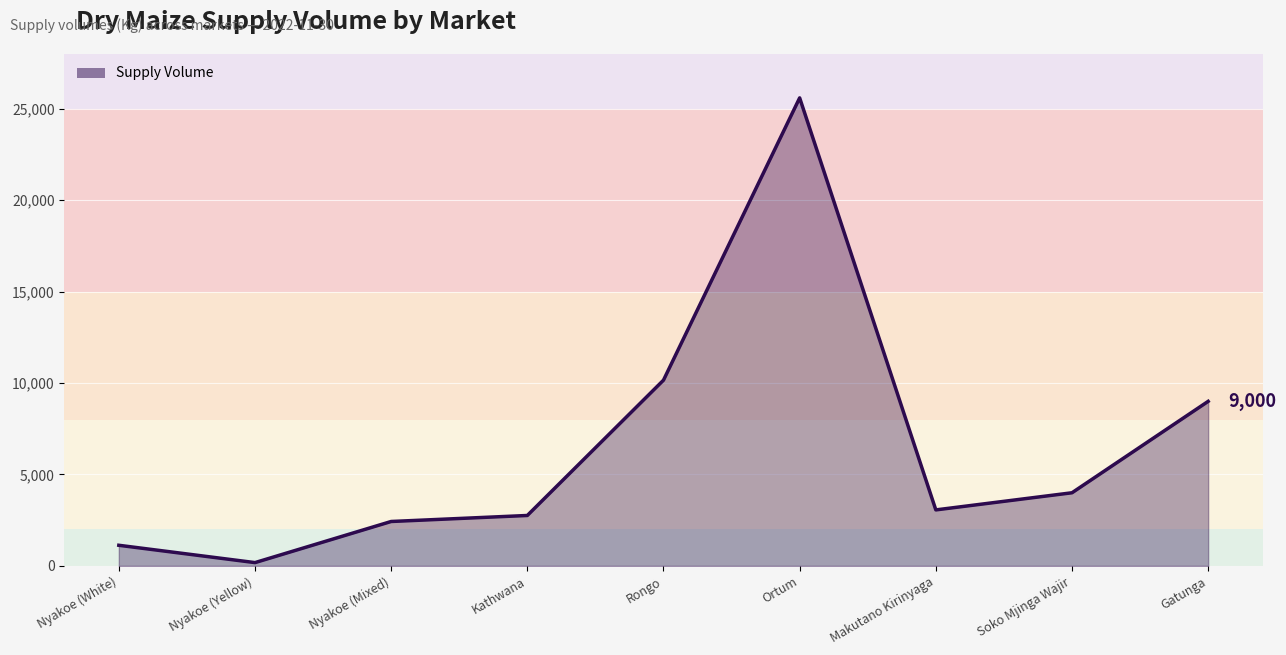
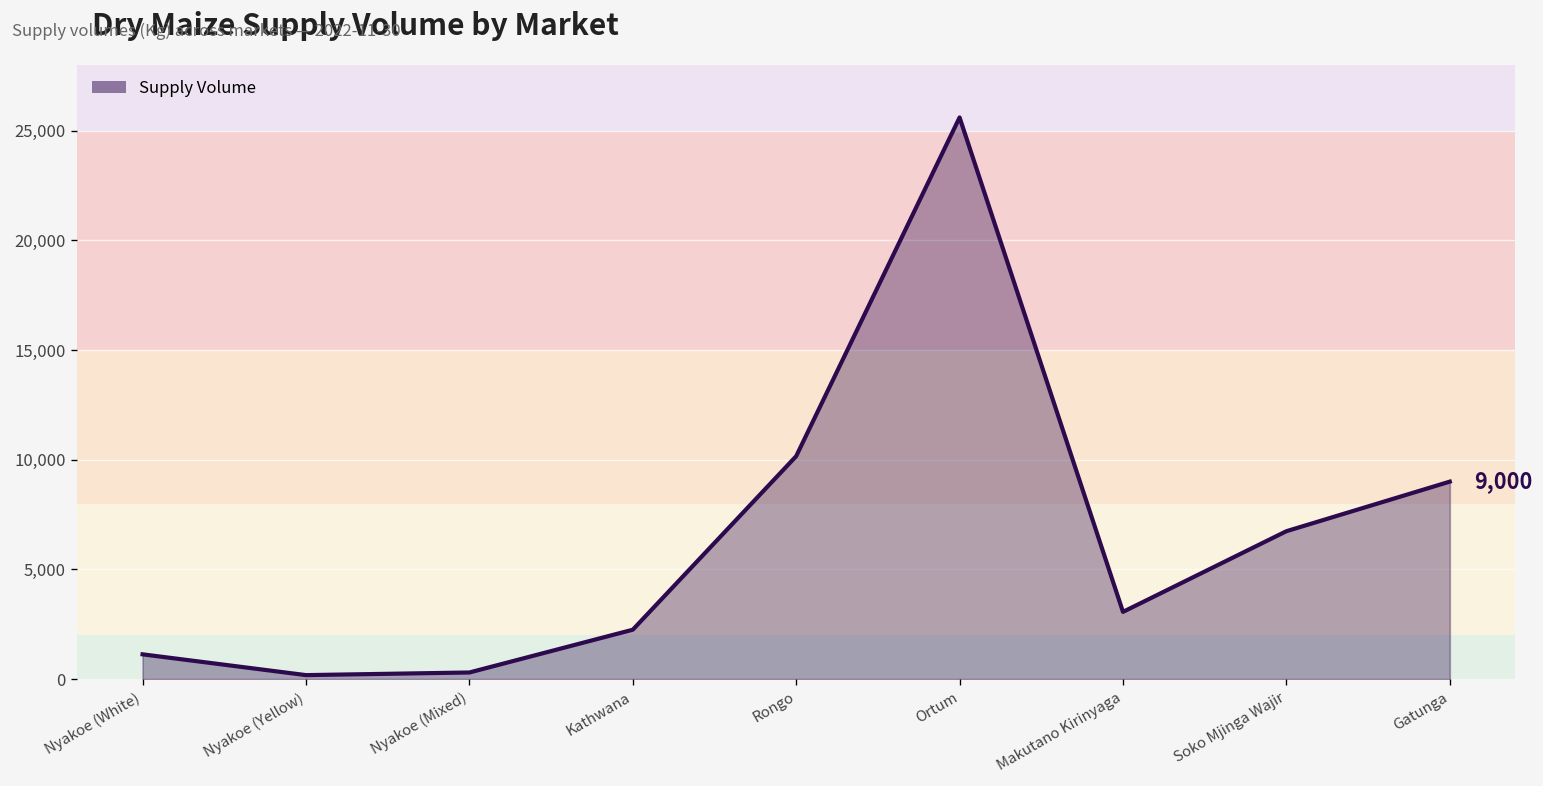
  {
    "Nyakoe (White)": "1,100",
    "Nyakoe (Yellow)": "200",
-   "Nyakoe (Mixed)": "2,400",
-   "Kathwana": "2,800",
+   "Nyakoe (Mixed)": "300",
+   "Kathwana": "2,300",
    "Rongo": "10,200",
    "Ortum": "25,600",
    "Makutano Kirinyaga": "3,100",
-   "Soko Mjinga Wajir": "4,000"
+   "Soko Mjinga Wajir": "6,700"
  }
